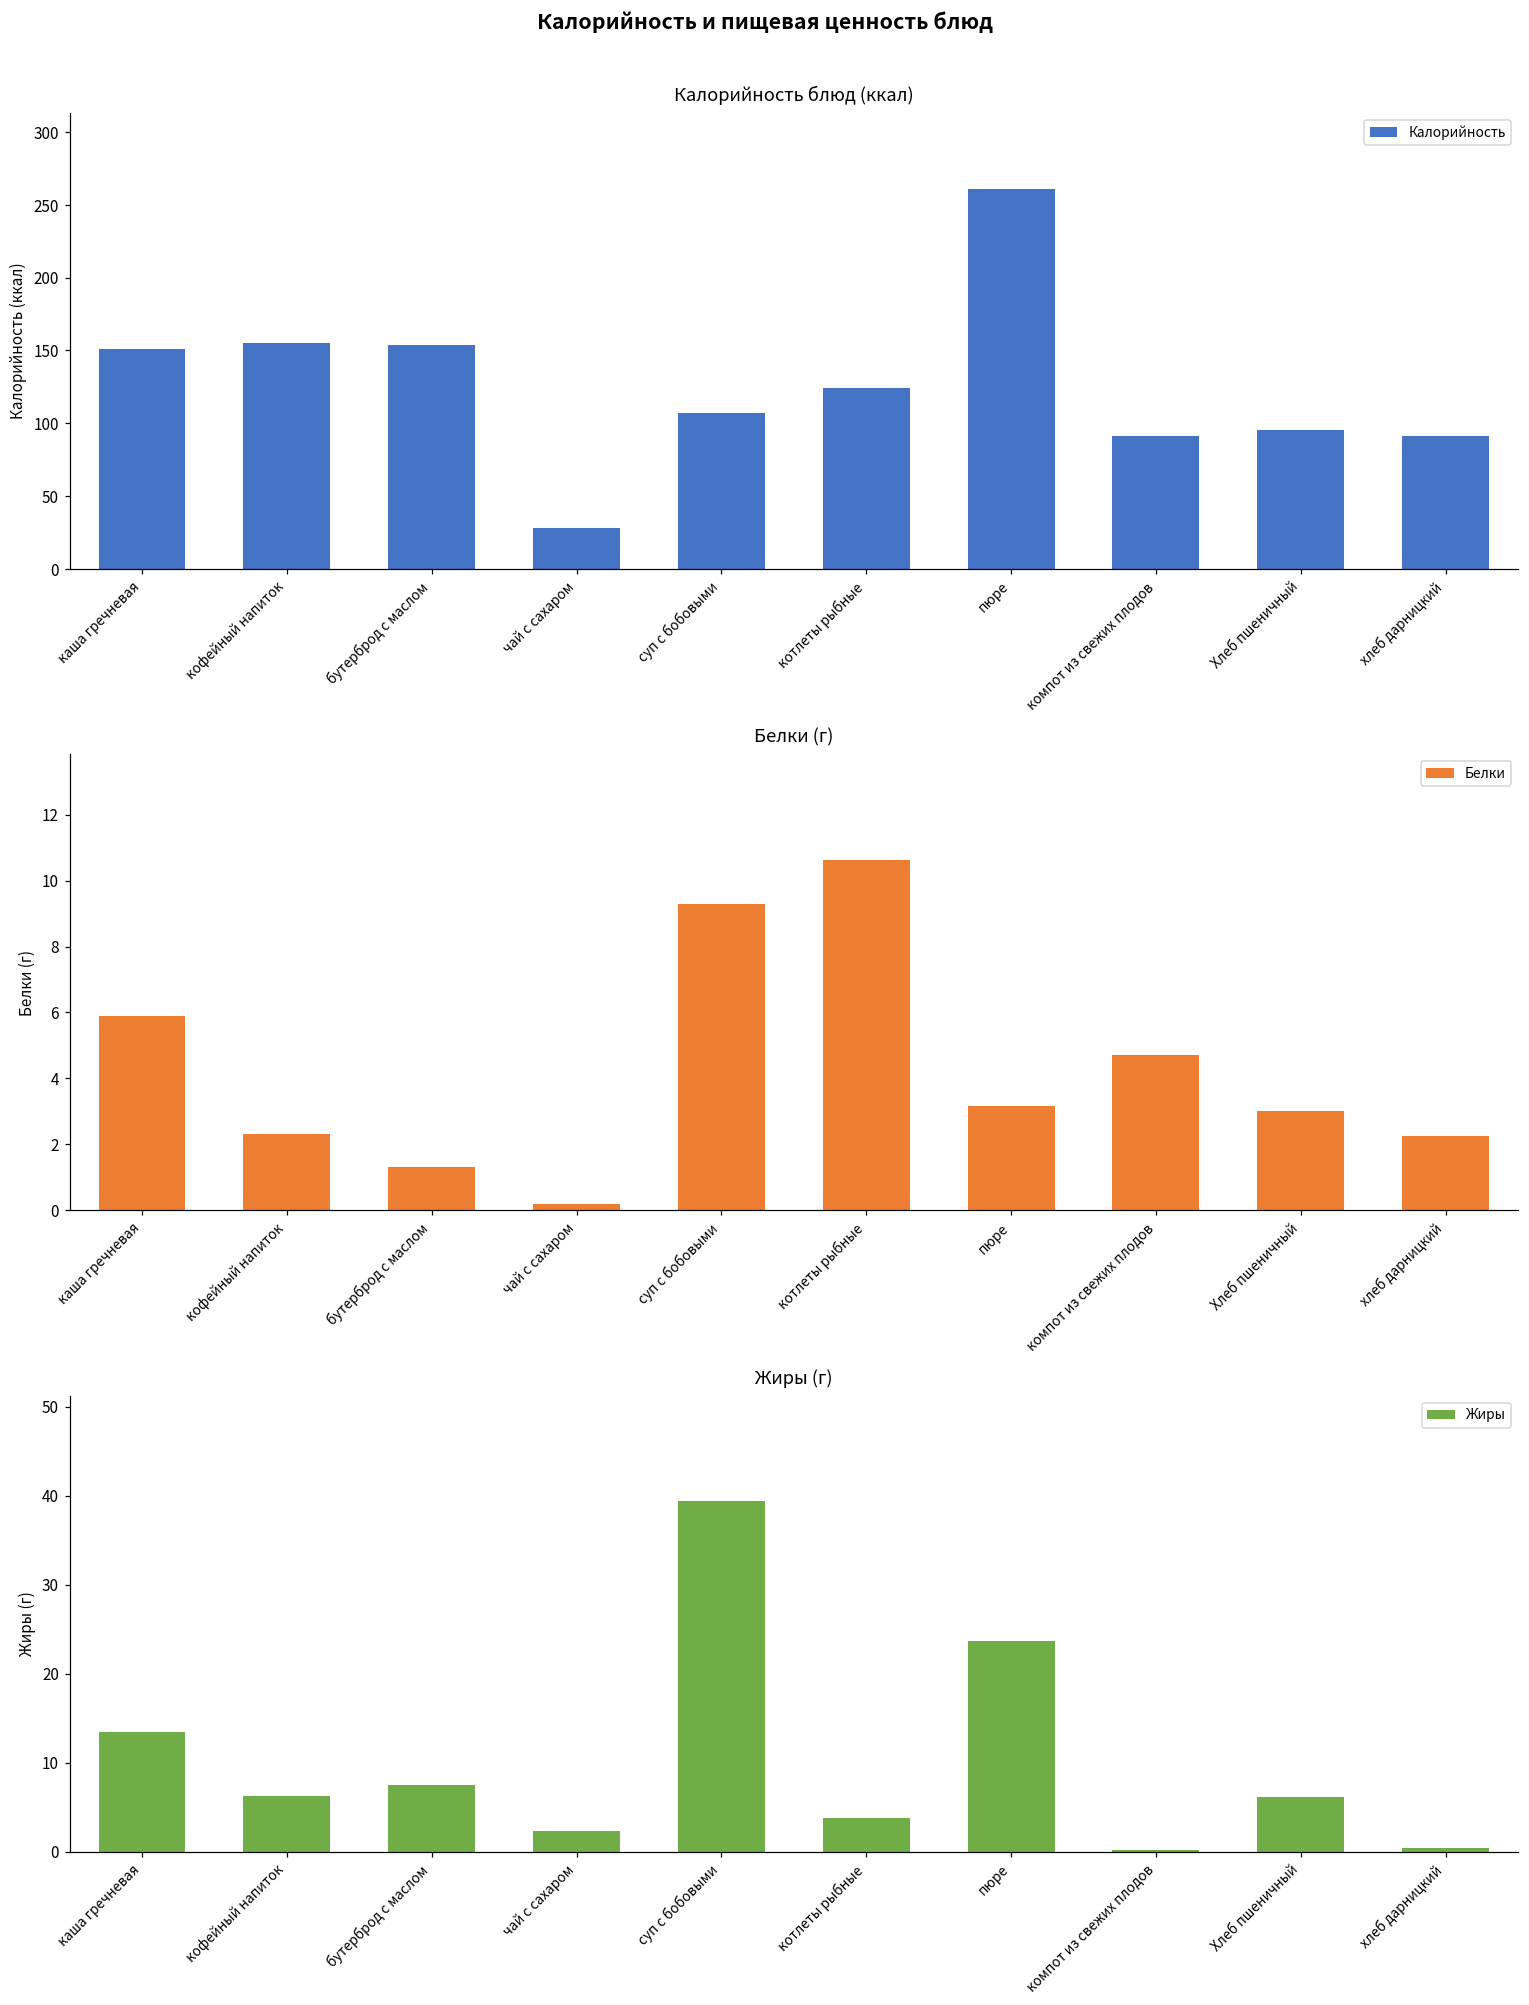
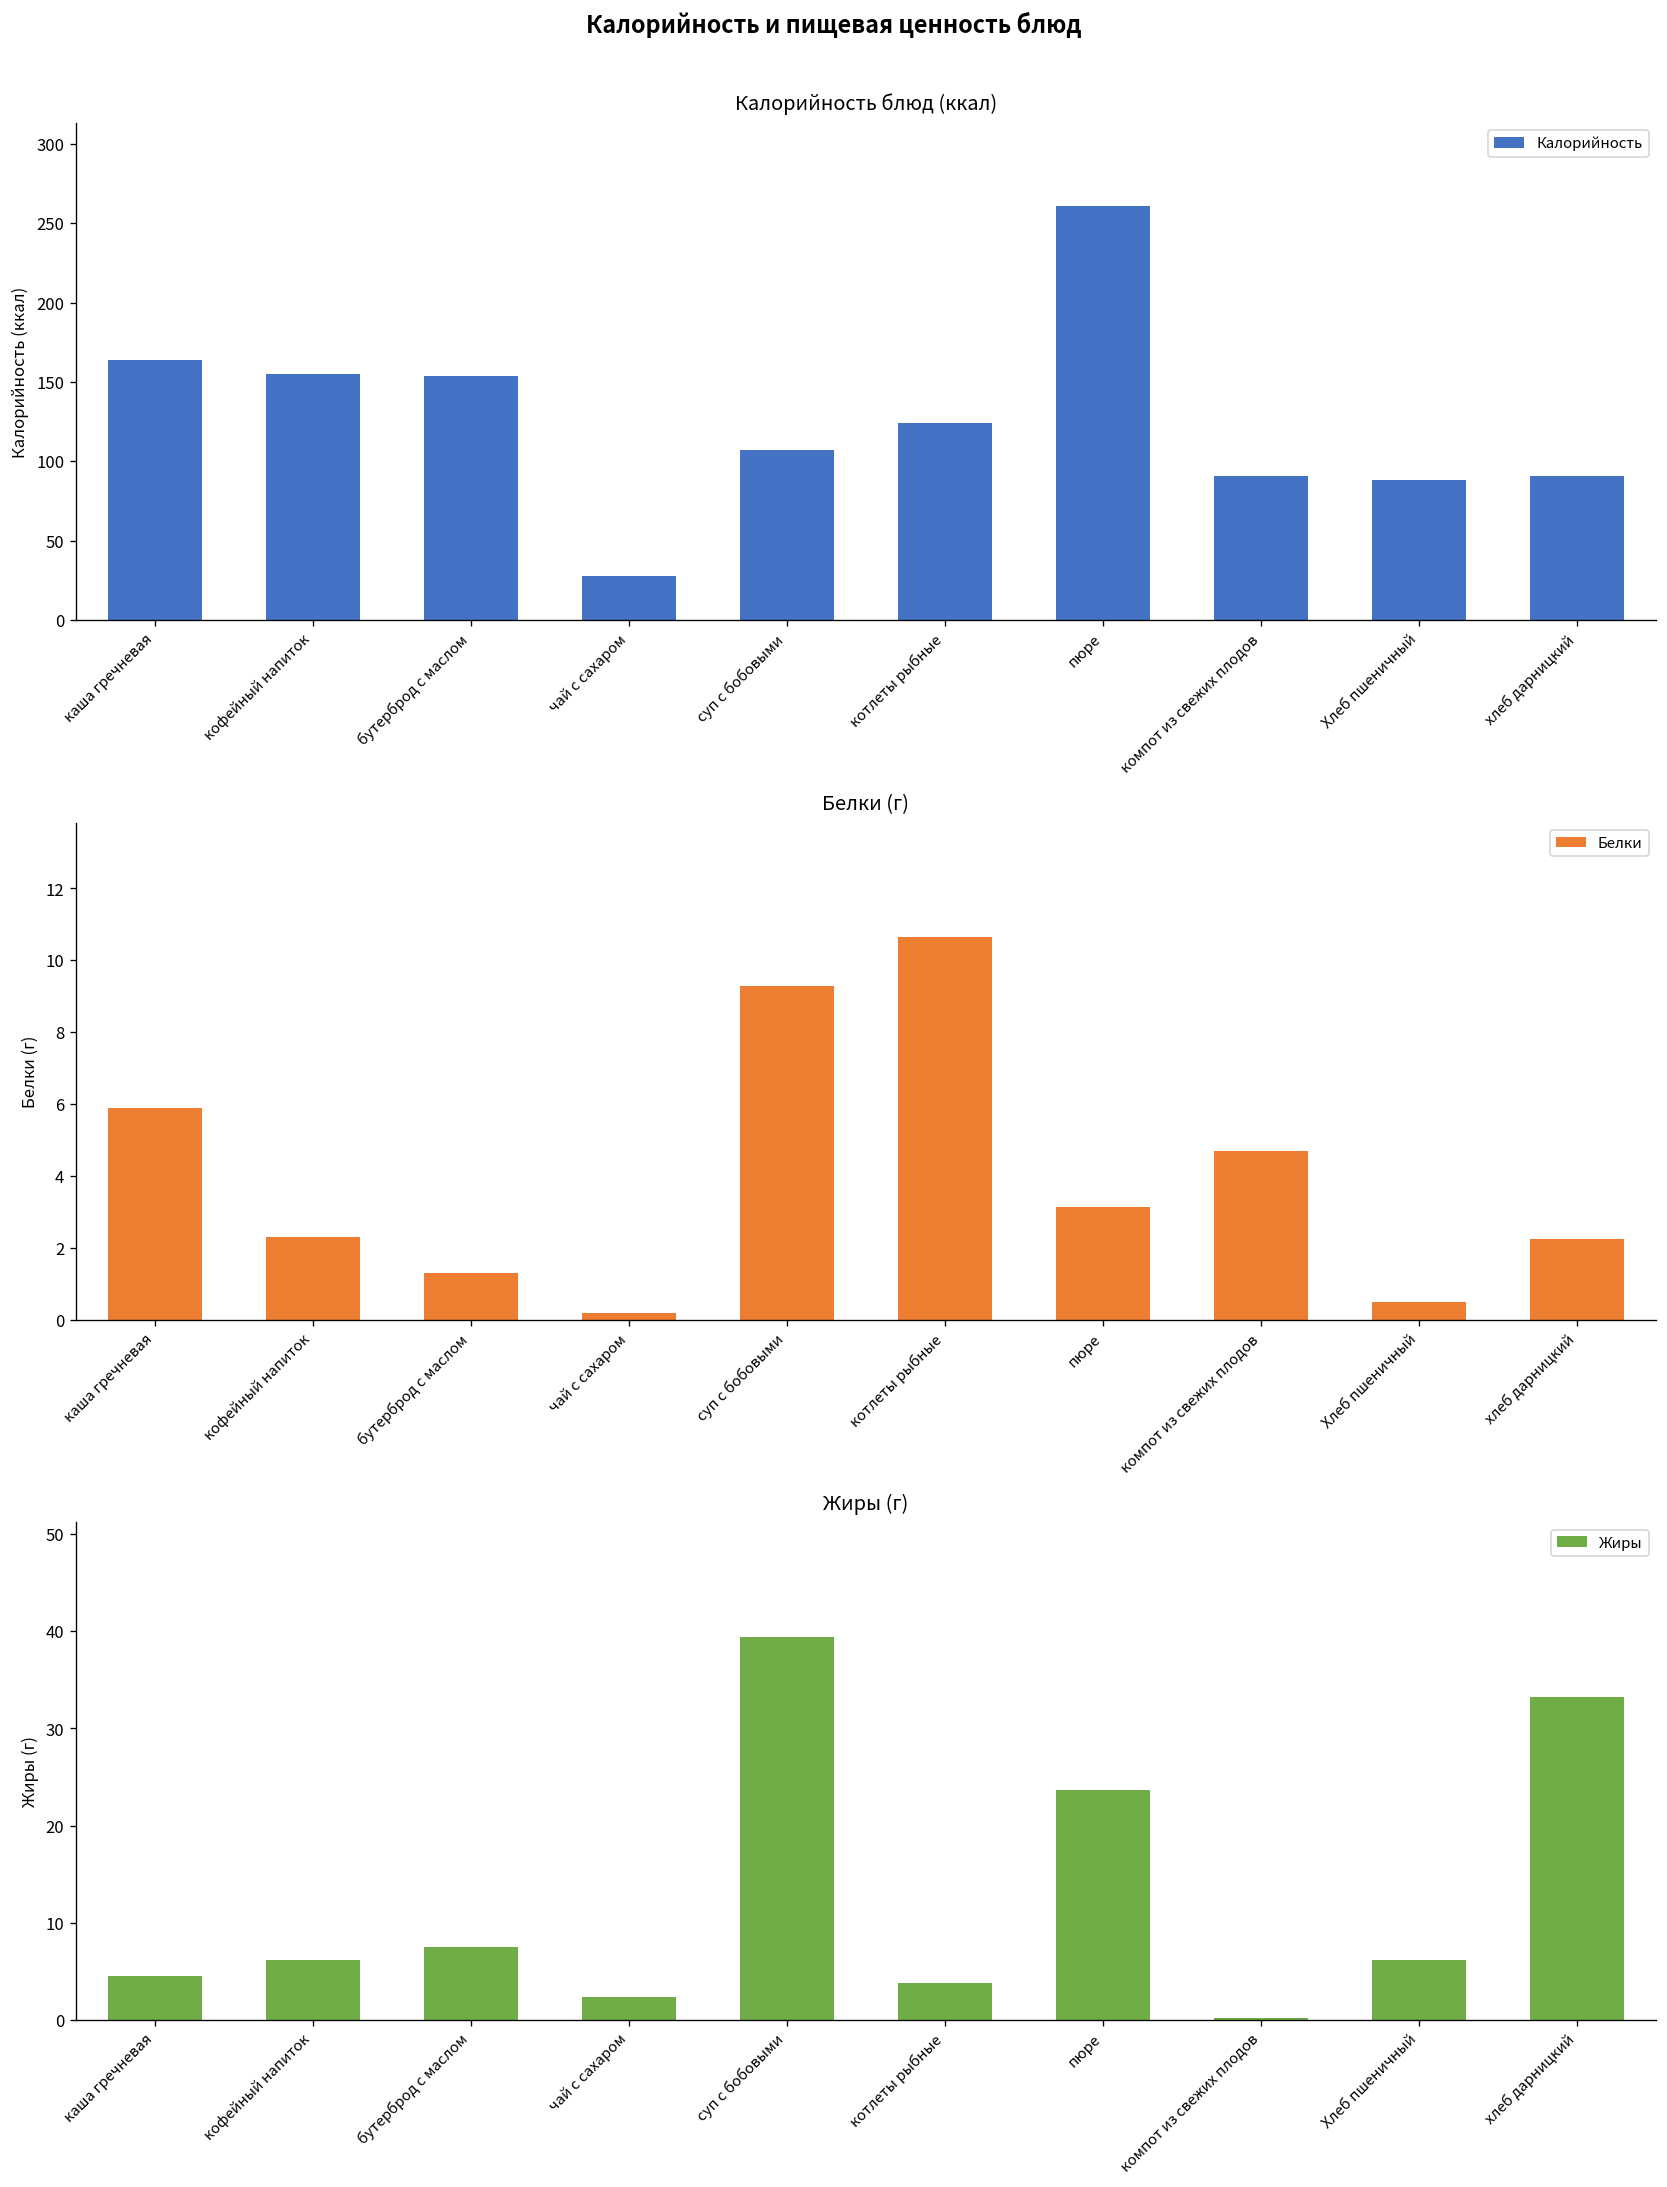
  {
    "Калорийность блюд (ккал)": {
-     "каша гречневая": 151,
+     "каша гречневая": 164,
      "кофейный напиток": 155,
      "бутерброд с маслом": 154,
      "чай с сахаром": 28,
      "суп с бобовыми": 107,
      "котлеты рыбные": 124,
      "пюре": 261,
      "компот из свежих плодов": 91,
-     "Хлеб пшеничный": 95,
+     "Хлеб пшеничный": 88,
      "хлеб дарницкий": 91
    },
    "Белки (г)": {
      "каша гречневая": 5.9,
      "кофейный напиток": 2.3,
      "бутерброд с маслом": 1.3,
      "чай с сахаром": 0.2,
      "суп с бобовыми": 9.3,
      "котлеты рыбные": 10.6,
      "пюре": 3.2,
      "компот из свежих плодов": 4.7,
-     "Хлеб пшеничный": 3.0,
+     "Хлеб пшеничный": 0.5,
      "хлеб дарницкий": 2.2
    },
    "Жиры (г)": {
-     "каша гречневая": 14,
+     "каша гречневая": 5,
      "кофейный напиток": 6,
      "бутерброд с маслом": 8,
      "чай с сахаром": 2,
      "суп с бобовыми": 39,
      "котлеты рыбные": 4,
      "пюре": 24,
      "Хлеб пшеничный": 6,
-     "хлеб дарницкий": 0
+     "хлеб дарницкий": 33
    }
  }
